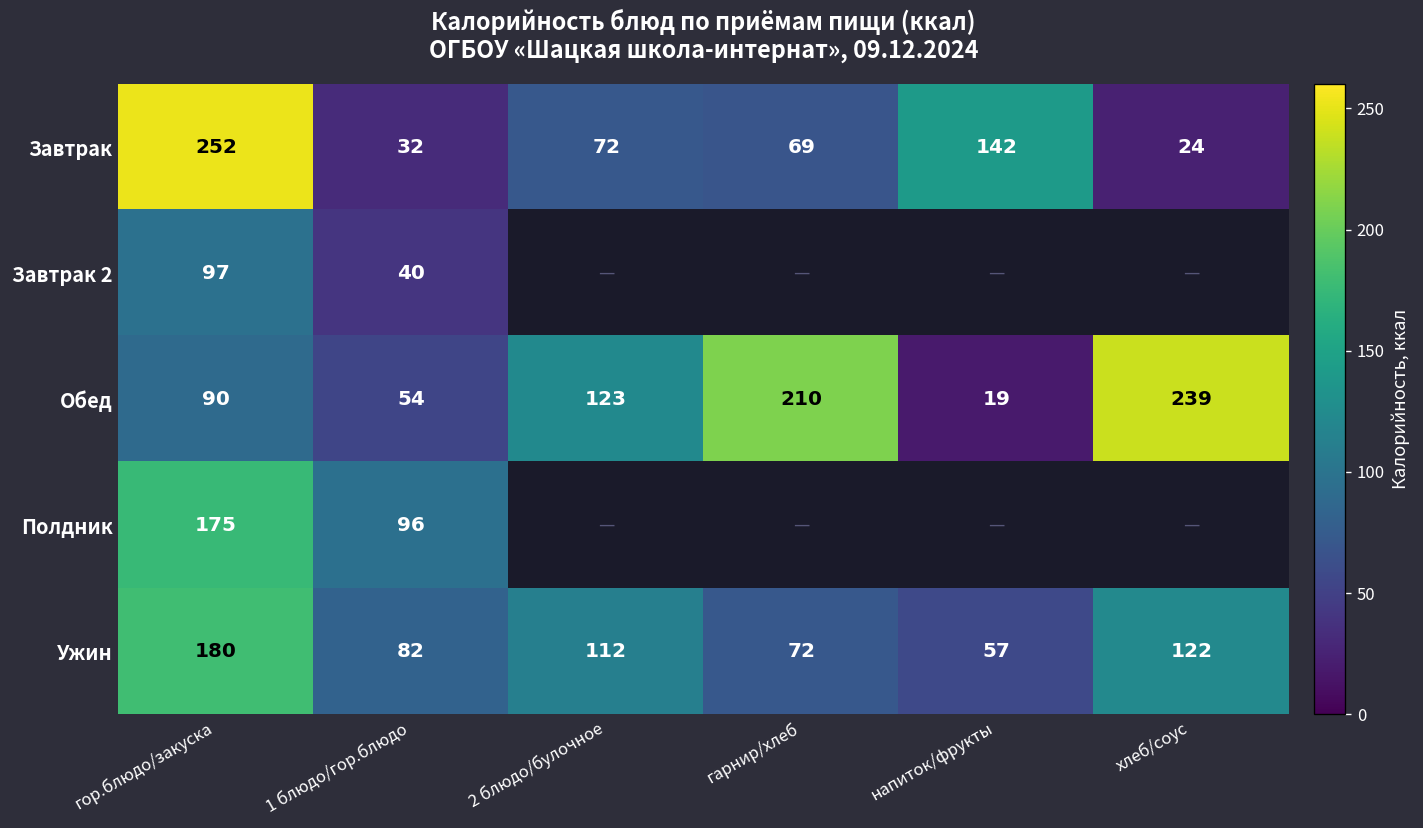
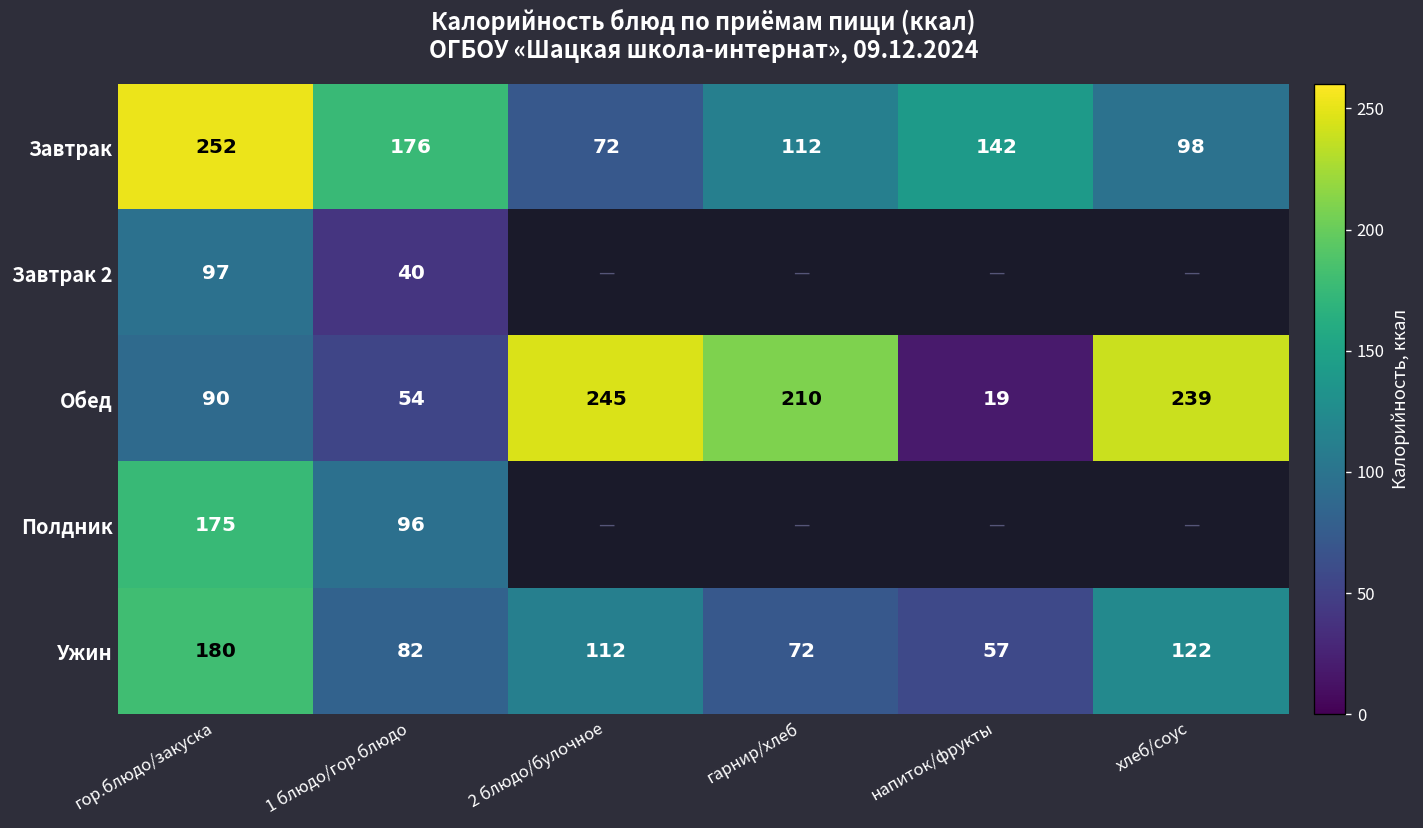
  {
    "Завтрак": {
      "гор.блюдо/закуска": 252,
-     "1 блюдо/гор.блюдо": 32,
+     "1 блюдо/гор.блюдо": 176,
      "2 блюдо/булочное": 72,
-     "гарнир/хлеб": 69,
+     "гарнир/хлеб": 112,
      "напиток/фрукты": 142,
-     "хлеб/соус": 24
+     "хлеб/соус": 98
    },
    "Завтрак 2": {
      "гор.блюдо/закуска": 97,
      "1 блюдо/гор.блюдо": 40
    },
    "Обед": {
      "гор.блюдо/закуска": 90,
      "1 блюдо/гор.блюдо": 54,
-     "2 блюдо/булочное": 123,
+     "2 блюдо/булочное": 245,
      "гарнир/хлеб": 210,
      "напиток/фрукты": 19,
      "хлеб/соус": 239
    },
    "Полдник": {
      "гор.блюдо/закуска": 175,
      "1 блюдо/гор.блюдо": 96
    },
    "Ужин": {
      "гор.блюдо/закуска": 180,
      "1 блюдо/гор.блюдо": 82,
      "2 блюдо/булочное": 112,
      "гарнир/хлеб": 72,
      "напиток/фрукты": 57,
      "хлеб/соус": 122
    }
  }
